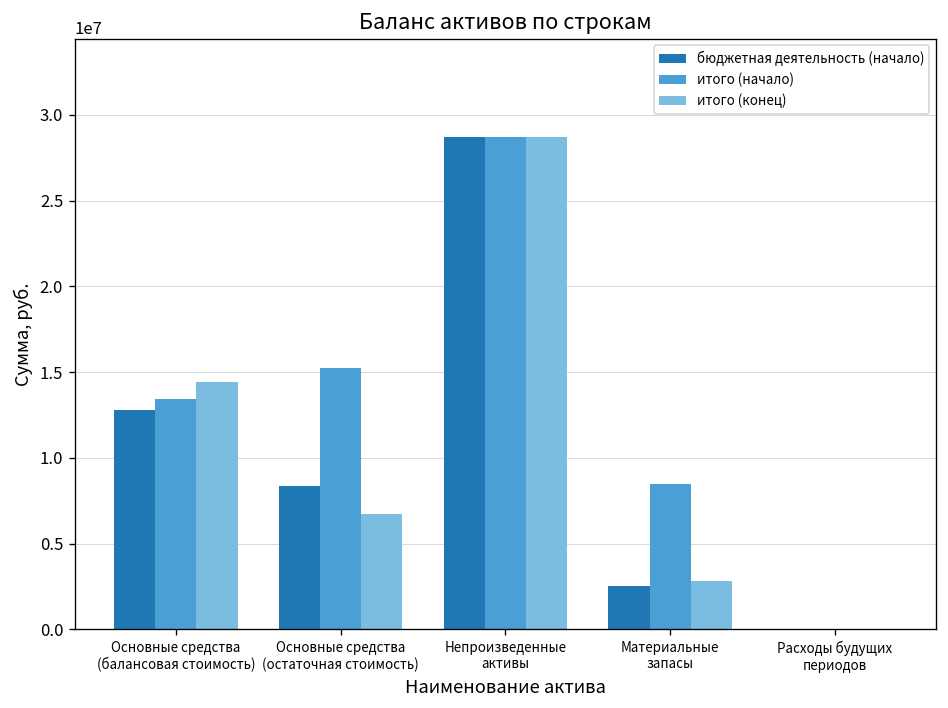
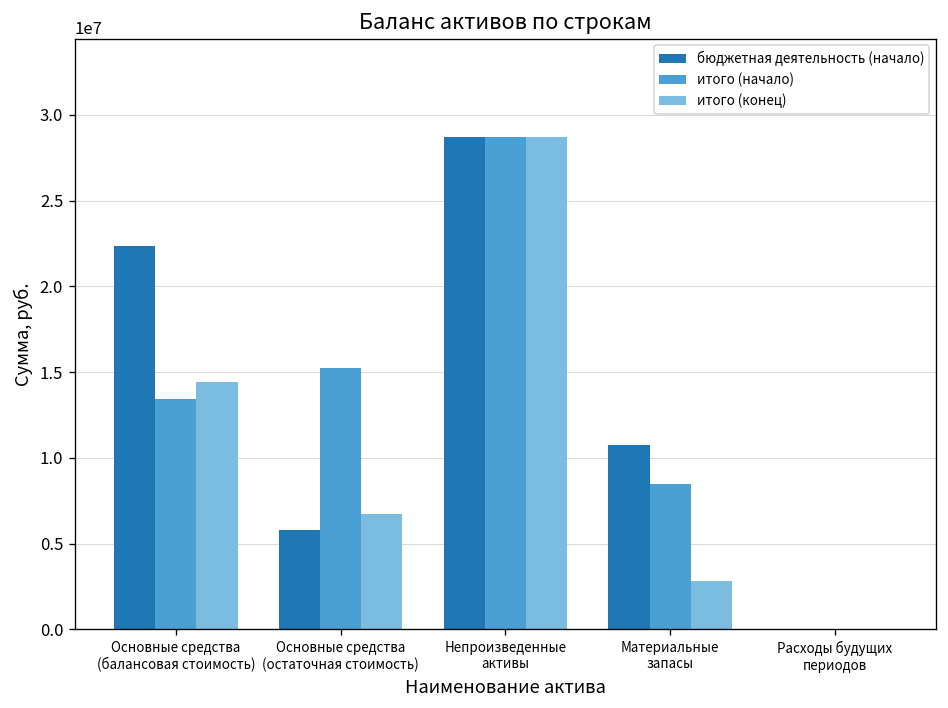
  {
    "бюджетная деятельность (начало)": {
-     "Основные средства (балансовая стоимость)": 12800000,
-     "Основные средства (остаточная стоимость)": 8300000,
+     "Основные средства (балансовая стоимость)": 22400000,
+     "Основные средства (остаточная стоимость)": 5800000,
      "Непроизведенные активы": 28700000,
-     "Материальные запасы": 2500000,
+     "Материальные запасы": 10800000,
      "Расходы будущих периодов": 0
    }
  }
